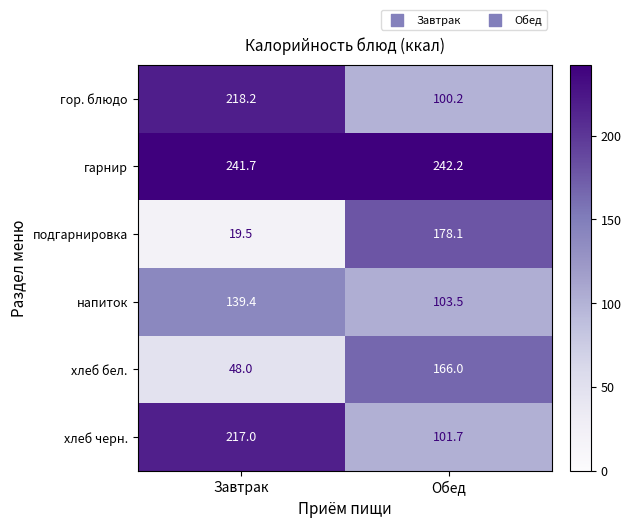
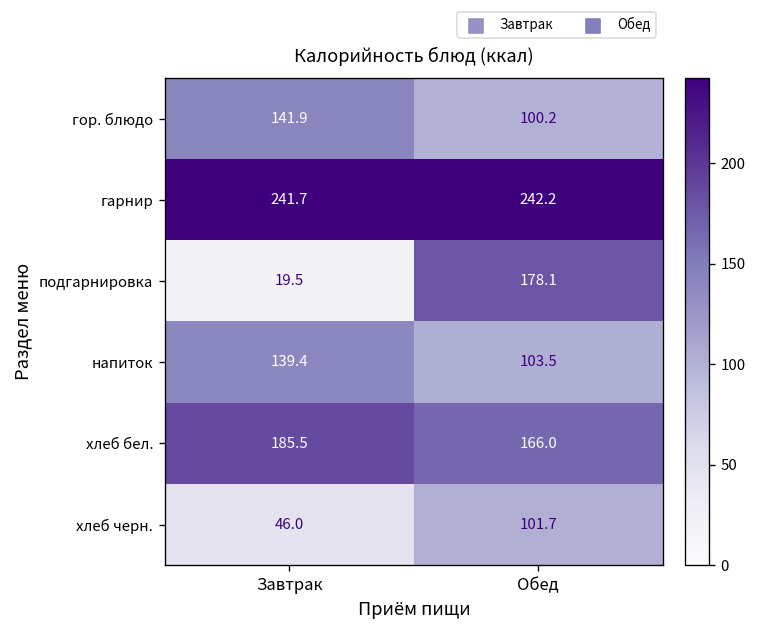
  {
    "гор. блюдо": {
-     "Завтрак": 218.2,
+     "Завтрак": 141.9,
      "Обед": 100.2
    },
    "гарнир": {
      "Завтрак": 241.7,
      "Обед": 242.2
    },
    "подгарнировка": {
      "Завтрак": 19.5,
      "Обед": 178.1
    },
    "напиток": {
      "Завтрак": 139.4,
      "Обед": 103.5
    },
    "хлеб бел.": {
-     "Завтрак": 48.0,
+     "Завтрак": 185.5,
      "Обед": 166.0
    },
    "хлеб черн.": {
-     "Завтрак": 217.0,
+     "Завтрак": 46.0,
      "Обед": 101.7
    }
  }
